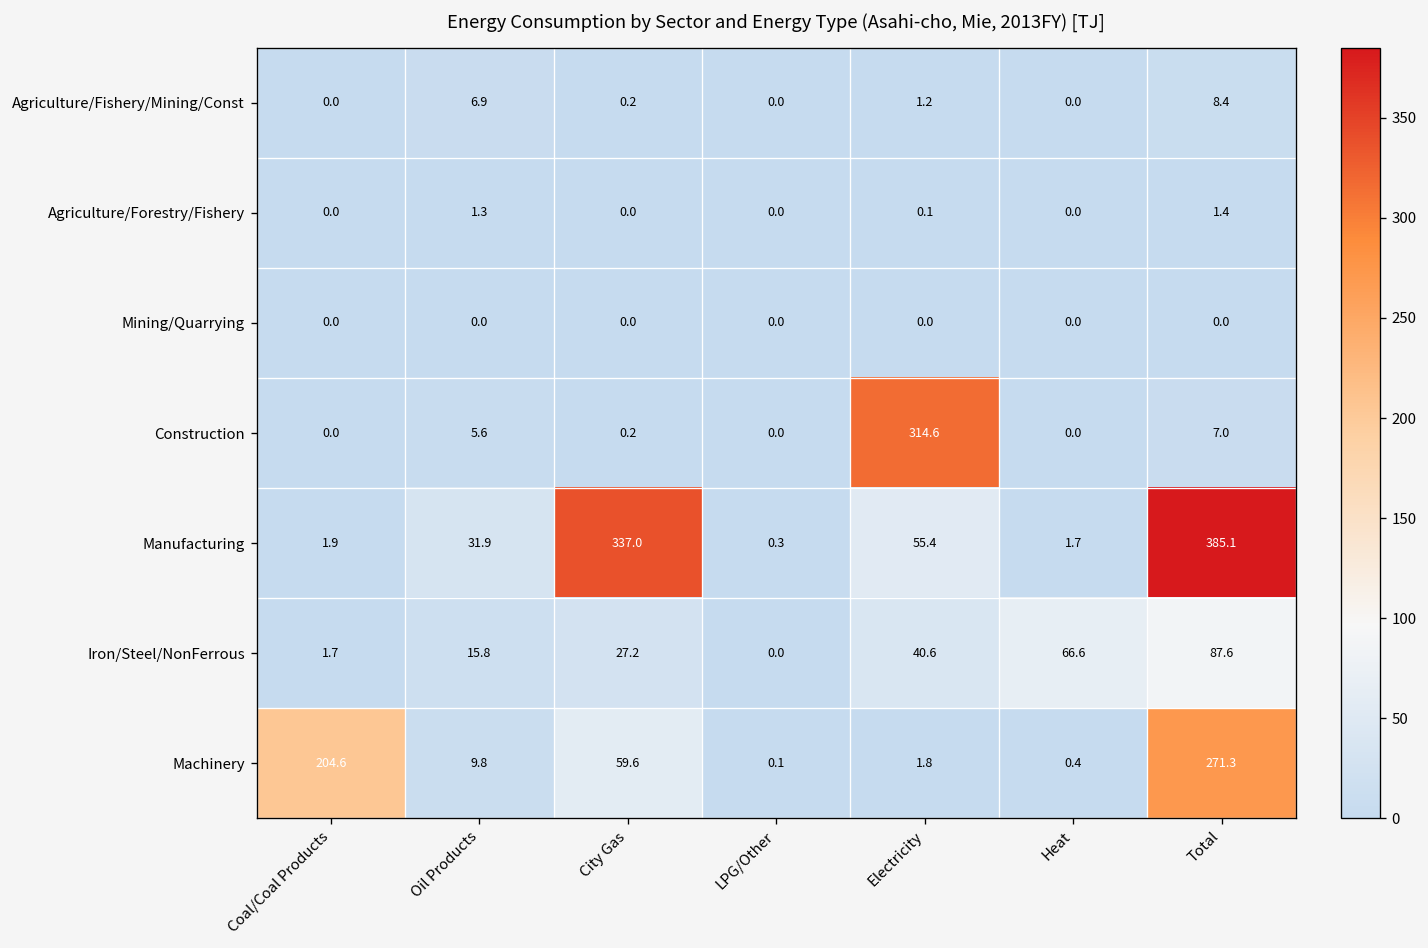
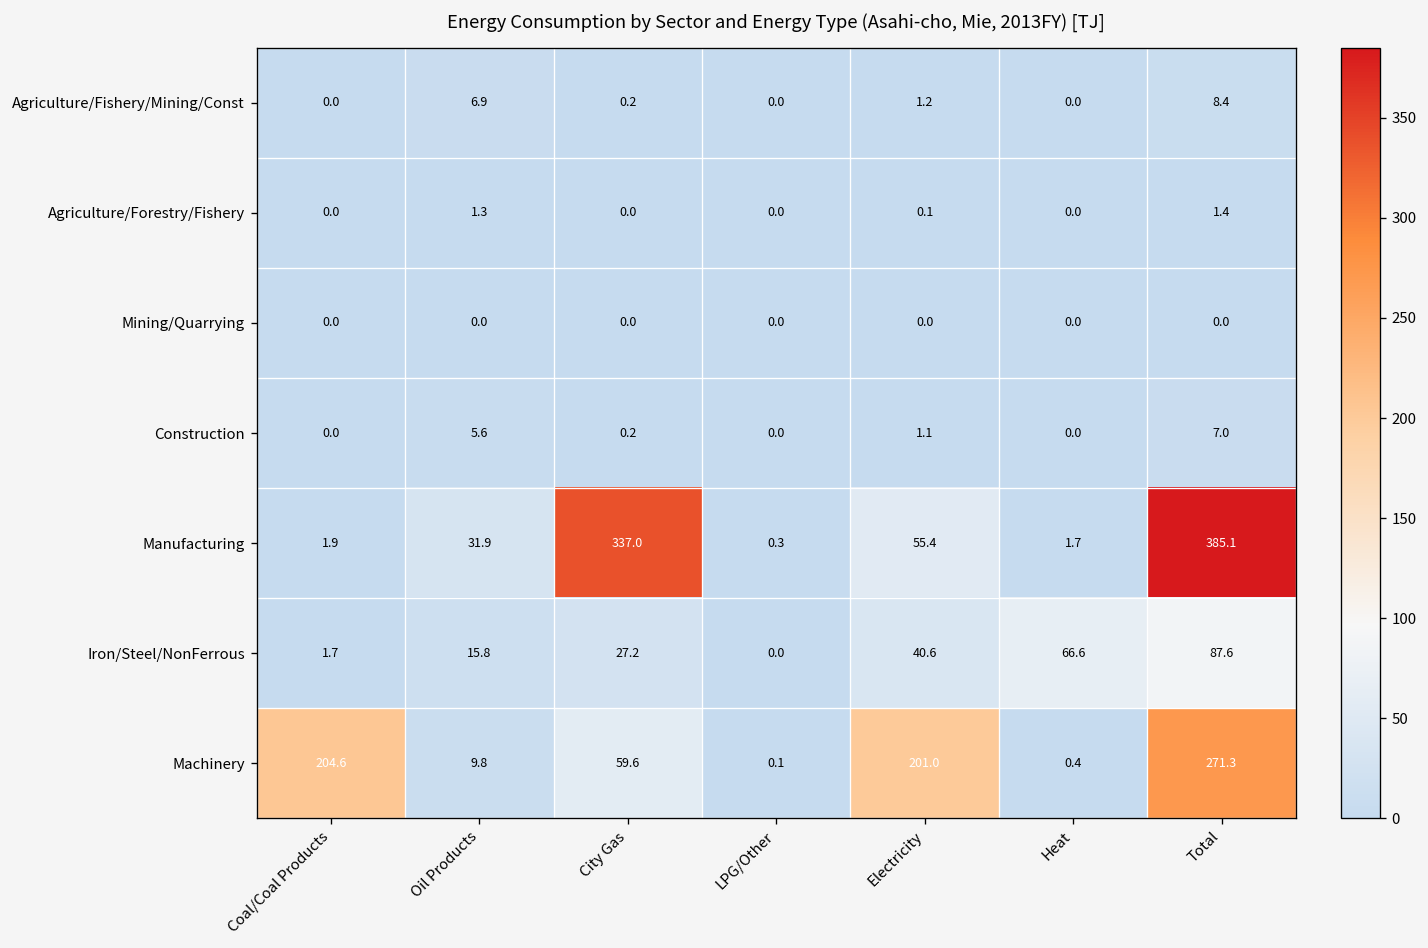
  {
    "Agriculture/Fishery/Mining/Const": {
      "Coal/Coal Products": 0.0,
      "Oil Products": 6.9,
      "City Gas": 0.2,
      "LPG/Other": 0.0,
      "Electricity": 1.2,
      "Heat": 0.0,
      "Total": 8.4
    },
    "Agriculture/Forestry/Fishery": {
      "Coal/Coal Products": 0.0,
      "Oil Products": 1.3,
      "City Gas": 0.0,
      "LPG/Other": 0.0,
      "Electricity": 0.1,
      "Heat": 0.0,
      "Total": 1.4
    },
    "Mining/Quarrying": {
      "Coal/Coal Products": 0.0,
      "Oil Products": 0.0,
      "City Gas": 0.0,
      "LPG/Other": 0.0,
      "Electricity": 0.0,
      "Heat": 0.0,
      "Total": 0.0
    },
    "Construction": {
      "Coal/Coal Products": 0.0,
      "Oil Products": 5.6,
      "City Gas": 0.2,
      "LPG/Other": 0.0,
-     "Electricity": 314.6,
+     "Electricity": 1.1,
      "Heat": 0.0,
      "Total": 7.0
    },
    "Manufacturing": {
      "Coal/Coal Products": 1.9,
      "Oil Products": 31.9,
      "City Gas": 337.0,
      "LPG/Other": 0.3,
      "Electricity": 55.4,
      "Heat": 1.7,
      "Total": 385.1
    },
    "Iron/Steel/NonFerrous": {
      "Coal/Coal Products": 1.7,
      "Oil Products": 15.8,
      "City Gas": 27.2,
      "LPG/Other": 0.0,
      "Electricity": 40.6,
      "Heat": 66.6,
      "Total": 87.6
    },
    "Machinery": {
      "Coal/Coal Products": 204.6,
      "Oil Products": 9.8,
      "City Gas": 59.6,
      "LPG/Other": 0.1,
-     "Electricity": 1.8,
+     "Electricity": 201.0,
      "Heat": 0.4,
      "Total": 271.3
    }
  }
